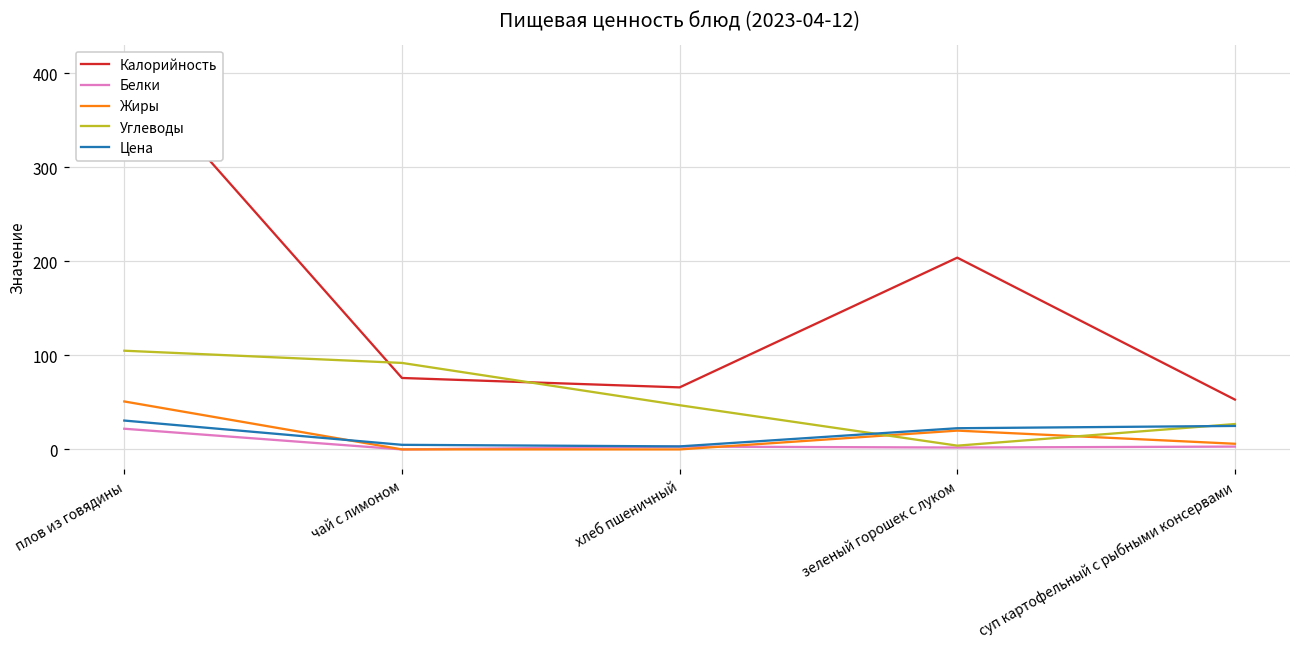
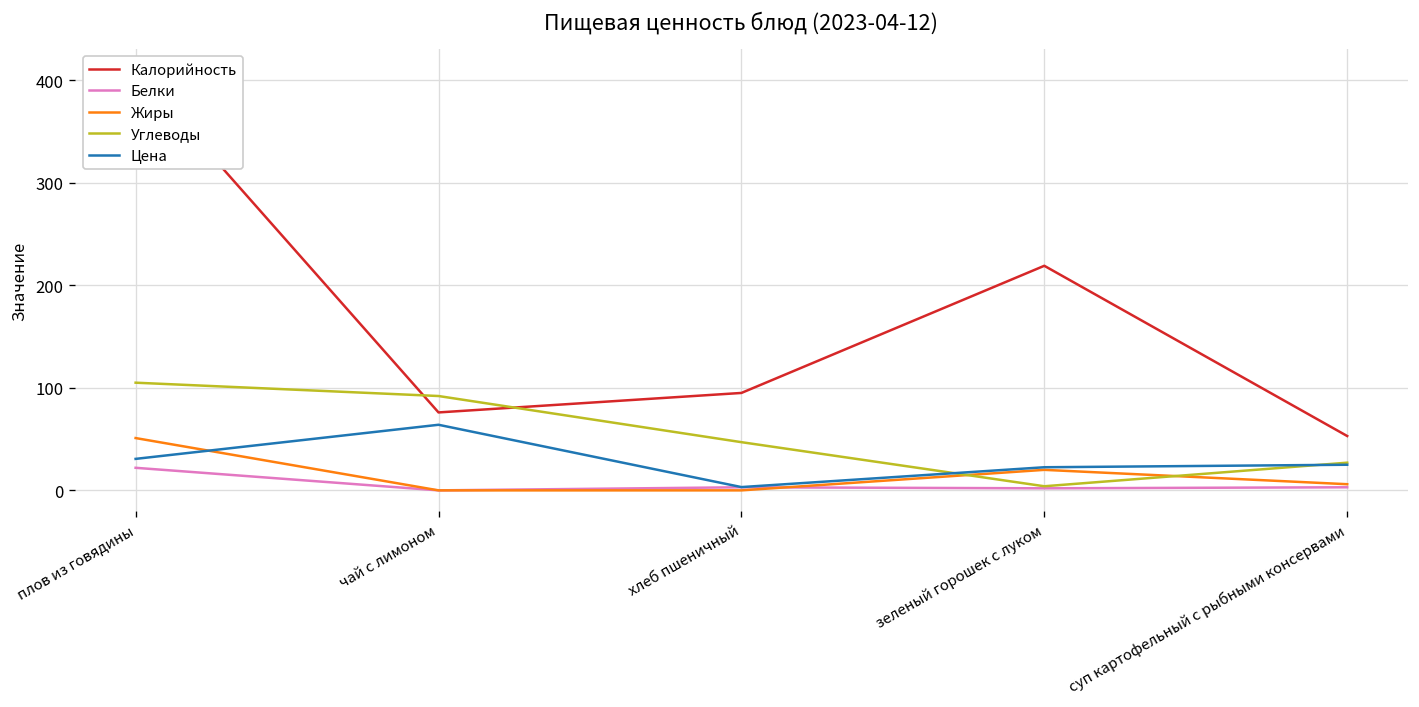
  {
    "Калорийность": {
      "чай с лимоном": 80,
-     "хлеб пшеничный": 70,
-     "зеленый горошек с луком": 200,
+     "хлеб пшеничный": 100,
+     "зеленый горошек с луком": 220,
      "суп картофельный с рыбными консервами": 50
    },
    "Белки": {
      "плов из говядины": 20,
      "суп картофельный с рыбными консервами": 0
    },
    "Жиры": {
      "плов из говядины": 50,
      "хлеб пшеничный": 0,
      "суп картофельный с рыбными консервами": 10
    },
    "Углеводы": {
      "плов из говядины": 110,
      "чай с лимоном": 90,
      "хлеб пшеничный": 50
    },
    "Цена": {
      "плов из говядины": 30,
-     "чай с лимоном": 0
+     "чай с лимоном": 60
    }
  }
